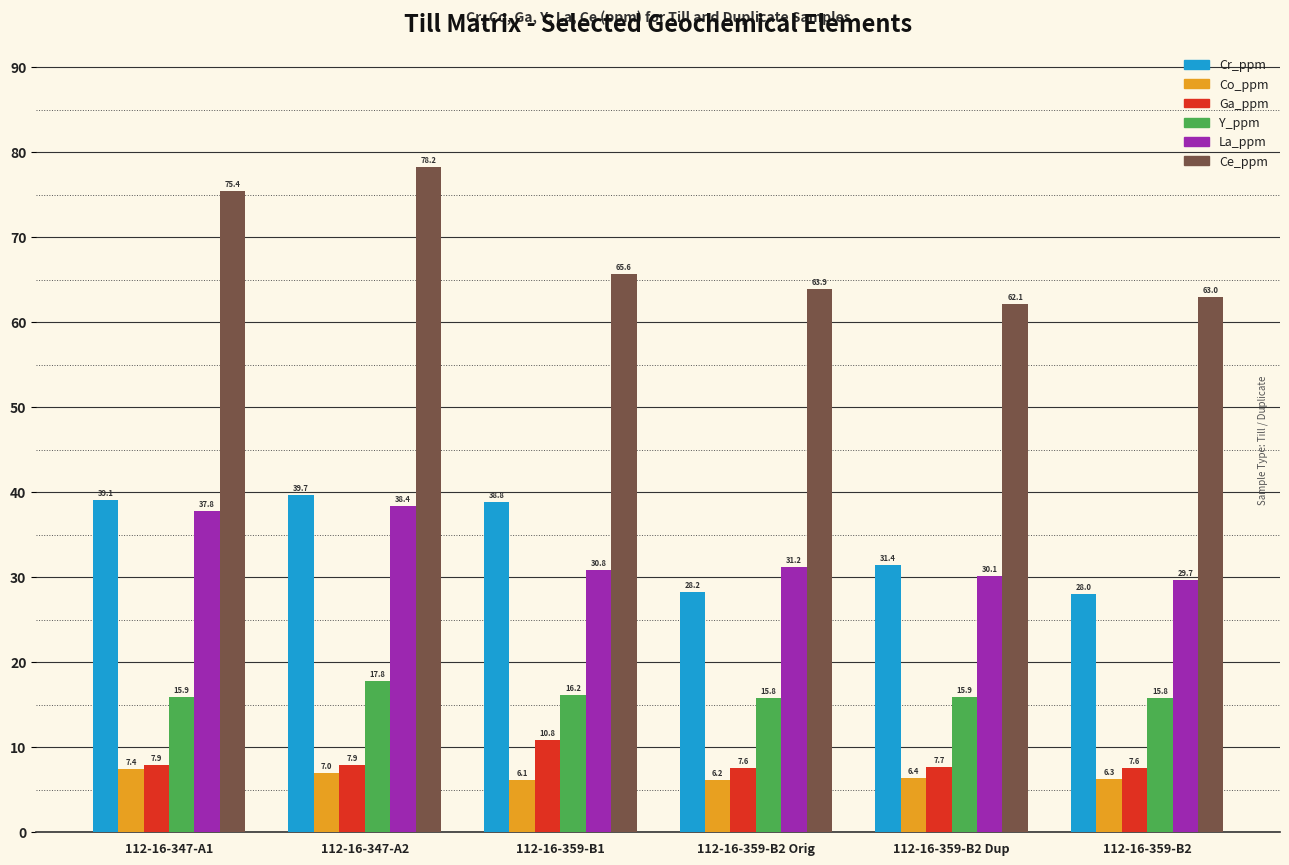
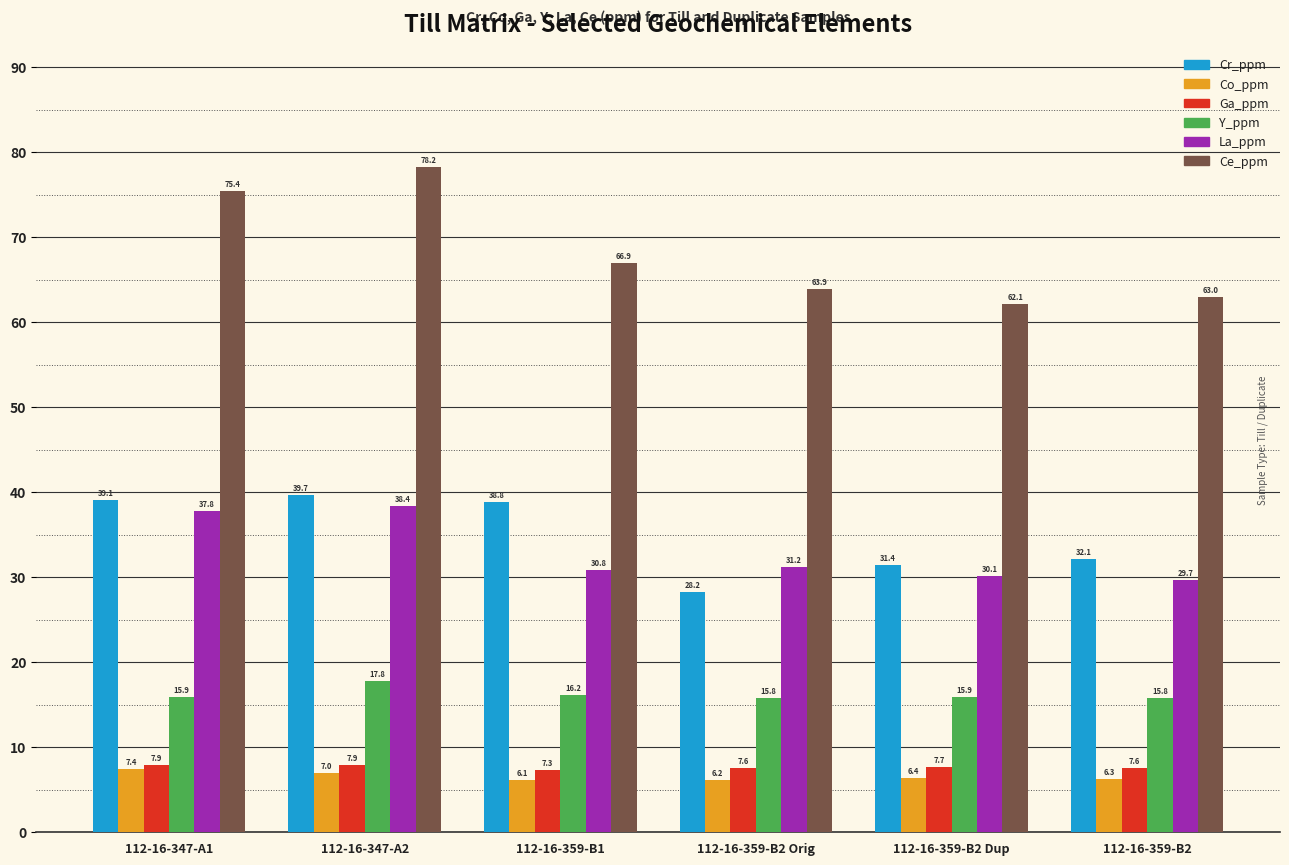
  {
    "Cr_ppm": {
      "112-16-347-A1": 39.1,
      "112-16-347-A2": 39.7,
      "112-16-359-B1": 38.8,
      "112-16-359-B2 Orig": 28.2,
      "112-16-359-B2 Dup": 31.4,
-     "112-16-359-B2": 28.0
+     "112-16-359-B2": 32.1
    },
    "Co_ppm": {
      "112-16-347-A1": 7.4,
      "112-16-347-A2": 7.0,
      "112-16-359-B1": 6.1,
      "112-16-359-B2 Orig": 6.2,
      "112-16-359-B2 Dup": 6.4,
      "112-16-359-B2": 6.3
    },
    "Ga_ppm": {
      "112-16-347-A1": 7.9,
      "112-16-347-A2": 7.9,
-     "112-16-359-B1": 10.8,
+     "112-16-359-B1": 7.3,
      "112-16-359-B2 Orig": 7.6,
      "112-16-359-B2 Dup": 7.7,
      "112-16-359-B2": 7.6
    },
    "Y_ppm": {
      "112-16-347-A1": 15.9,
      "112-16-347-A2": 17.8,
      "112-16-359-B1": 16.2,
      "112-16-359-B2 Orig": 15.8,
      "112-16-359-B2 Dup": 15.9,
      "112-16-359-B2": 15.8
    },
    "La_ppm": {
      "112-16-347-A1": 37.8,
      "112-16-347-A2": 38.4,
      "112-16-359-B1": 30.8,
      "112-16-359-B2 Orig": 31.2,
      "112-16-359-B2 Dup": 30.1,
      "112-16-359-B2": 29.7
    },
    "Ce_ppm": {
      "112-16-347-A1": 75.4,
      "112-16-347-A2": 78.2,
-     "112-16-359-B1": 65.6,
+     "112-16-359-B1": 66.9,
      "112-16-359-B2 Orig": 63.9,
      "112-16-359-B2 Dup": 62.1,
      "112-16-359-B2": 63.0
    }
  }
